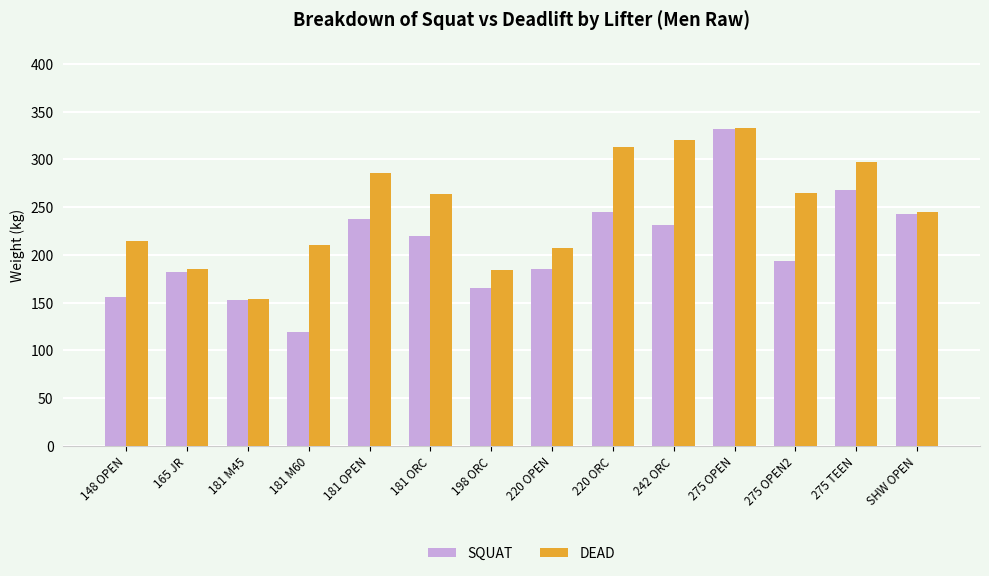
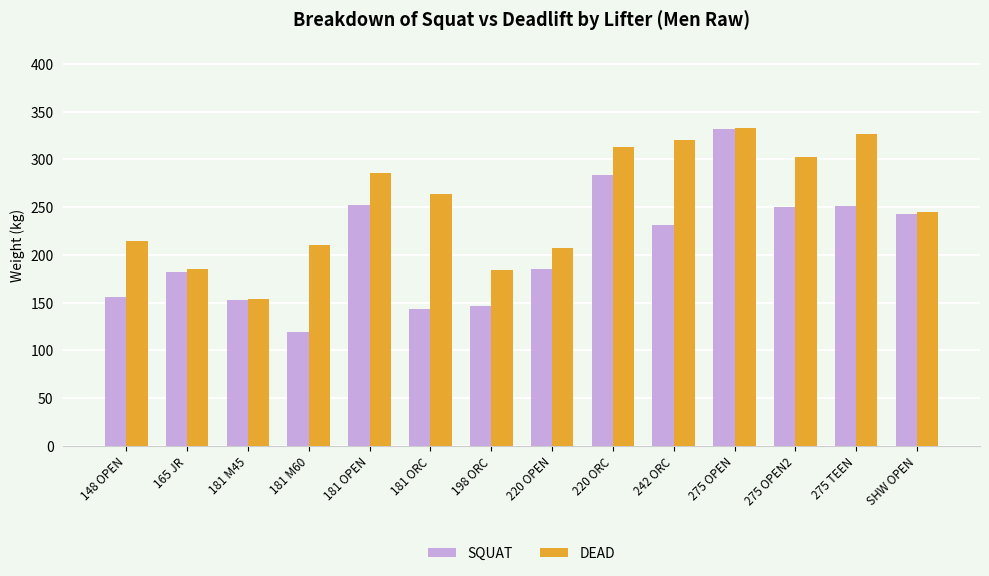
  {
    "SQUAT": {
      "148 OPEN": 160,
      "165 JR": 180,
      "181 M45": 150,
      "181 M60": 120,
-     "181 OPEN": 240,
-     "181 ORC": 220,
-     "198 ORC": 170,
+     "181 OPEN": 250,
+     "181 ORC": 140,
+     "198 ORC": 150,
      "220 OPEN": 190,
-     "220 ORC": 250,
+     "220 ORC": 280,
      "242 ORC": 230,
      "275 OPEN": 330,
-     "275 OPEN2": 190,
-     "275 TEEN": 270,
+     "275 OPEN2": 250,
+     "275 TEEN": 250,
      "SHW OPEN": 240
    },
    "DEAD": {
      "148 OPEN": 220,
      "165 JR": 190,
      "181 M45": 150,
      "181 M60": 210,
      "181 OPEN": 290,
      "181 ORC": 260,
      "198 ORC": 180,
      "220 OPEN": 210,
      "220 ORC": 310,
      "242 ORC": 320,
      "275 OPEN": 330,
-     "275 OPEN2": 260,
-     "275 TEEN": 300,
+     "275 OPEN2": 300,
+     "275 TEEN": 330,
      "SHW OPEN": 250
    }
  }
